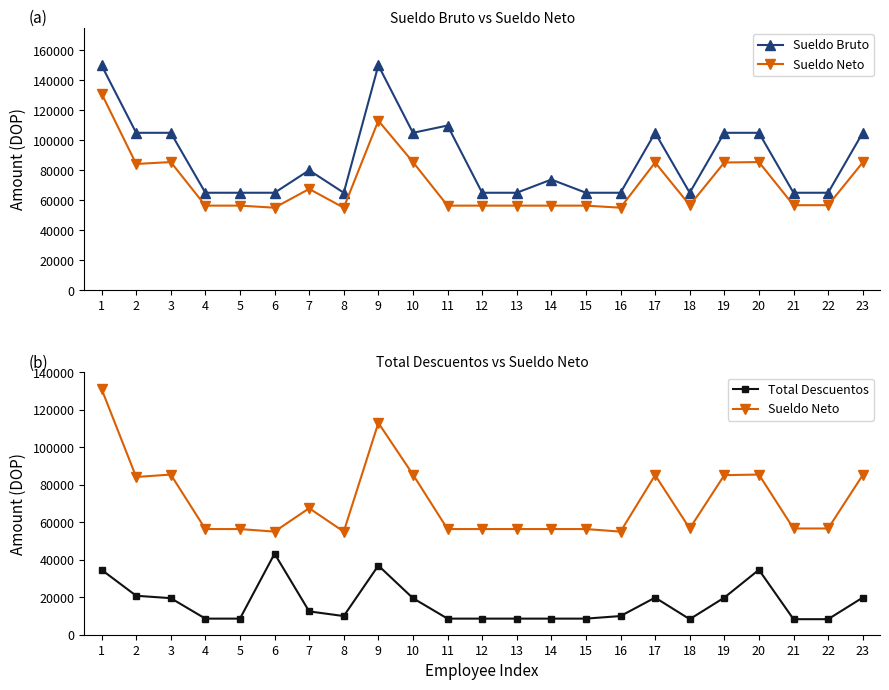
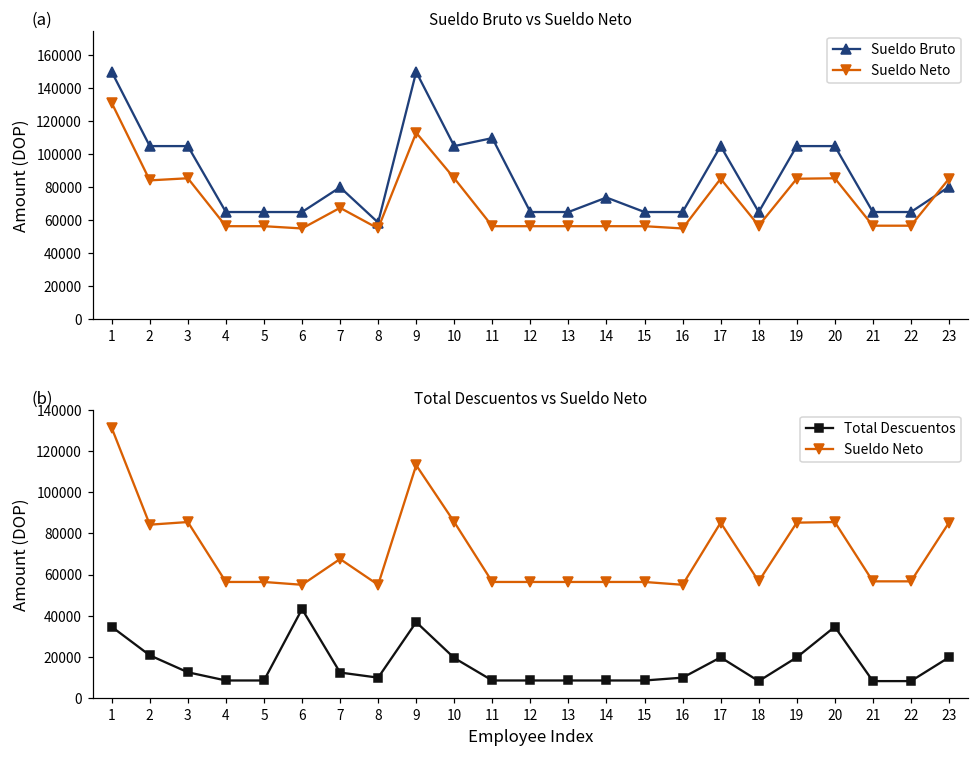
  {
    "Sueldo Bruto vs Sueldo Neto": {
      "Sueldo Bruto": {
        "1": 150000,
        "2": 105000,
        "3": 105000,
        "4": 65000,
        "5": 65000,
        "6": 65000,
        "7": 80000,
-       "8": 65000,
+       "8": 59000,
        "9": 150000,
        "10": 105000,
        "11": 110000,
        "12": 65000,
        "13": 65000,
        "14": 74000,
        "15": 65000,
        "16": 65000,
        "17": 105000,
        "18": 65000,
        "19": 105000,
        "20": 105000,
        "21": 65000,
        "22": 65000,
-       "23": 105000
+       "23": 80000
      },
      "Sueldo Neto": {
        "1": 131000,
        "2": 84000,
        "3": 85000,
        "4": 56000,
        "5": 56000,
        "6": 55000,
        "7": 68000,
        "8": 55000,
        "9": 113000,
        "10": 85000,
        "11": 56000,
        "12": 56000,
        "13": 56000,
        "14": 56000,
        "15": 56000,
        "16": 55000,
        "17": 85000,
        "18": 57000,
        "19": 85000,
        "20": 85000,
        "21": 57000,
        "22": 57000,
        "23": 85000
      }
    },
    "Total Descuentos vs Sueldo Neto": {
      "Total Descuentos": {
        "1": 35000,
        "2": 21000,
-       "3": 20000,
+       "3": 13000,
        "4": 9000,
        "5": 9000,
        "6": 43000,
        "7": 12000,
        "8": 10000,
        "9": 37000,
        "10": 20000,
        "11": 9000,
        "12": 9000,
        "13": 9000,
        "14": 9000,
        "15": 9000,
        "16": 10000,
        "17": 20000,
        "18": 8000,
        "19": 20000,
        "20": 35000,
        "21": 8000,
        "22": 8000,
        "23": 20000
      },
      "Sueldo Neto": {
        "1": 131000,
        "2": 84000,
        "3": 85000,
        "4": 56000,
        "5": 56000,
        "6": 55000,
        "7": 68000,
        "8": 55000,
        "9": 113000,
        "10": 85000,
        "11": 56000,
        "12": 56000,
        "13": 56000,
        "14": 56000,
        "15": 56000,
        "16": 55000,
        "17": 85000,
        "18": 57000,
        "19": 85000,
        "20": 85000,
        "21": 57000,
        "22": 57000,
        "23": 85000
      }
    }
  }
